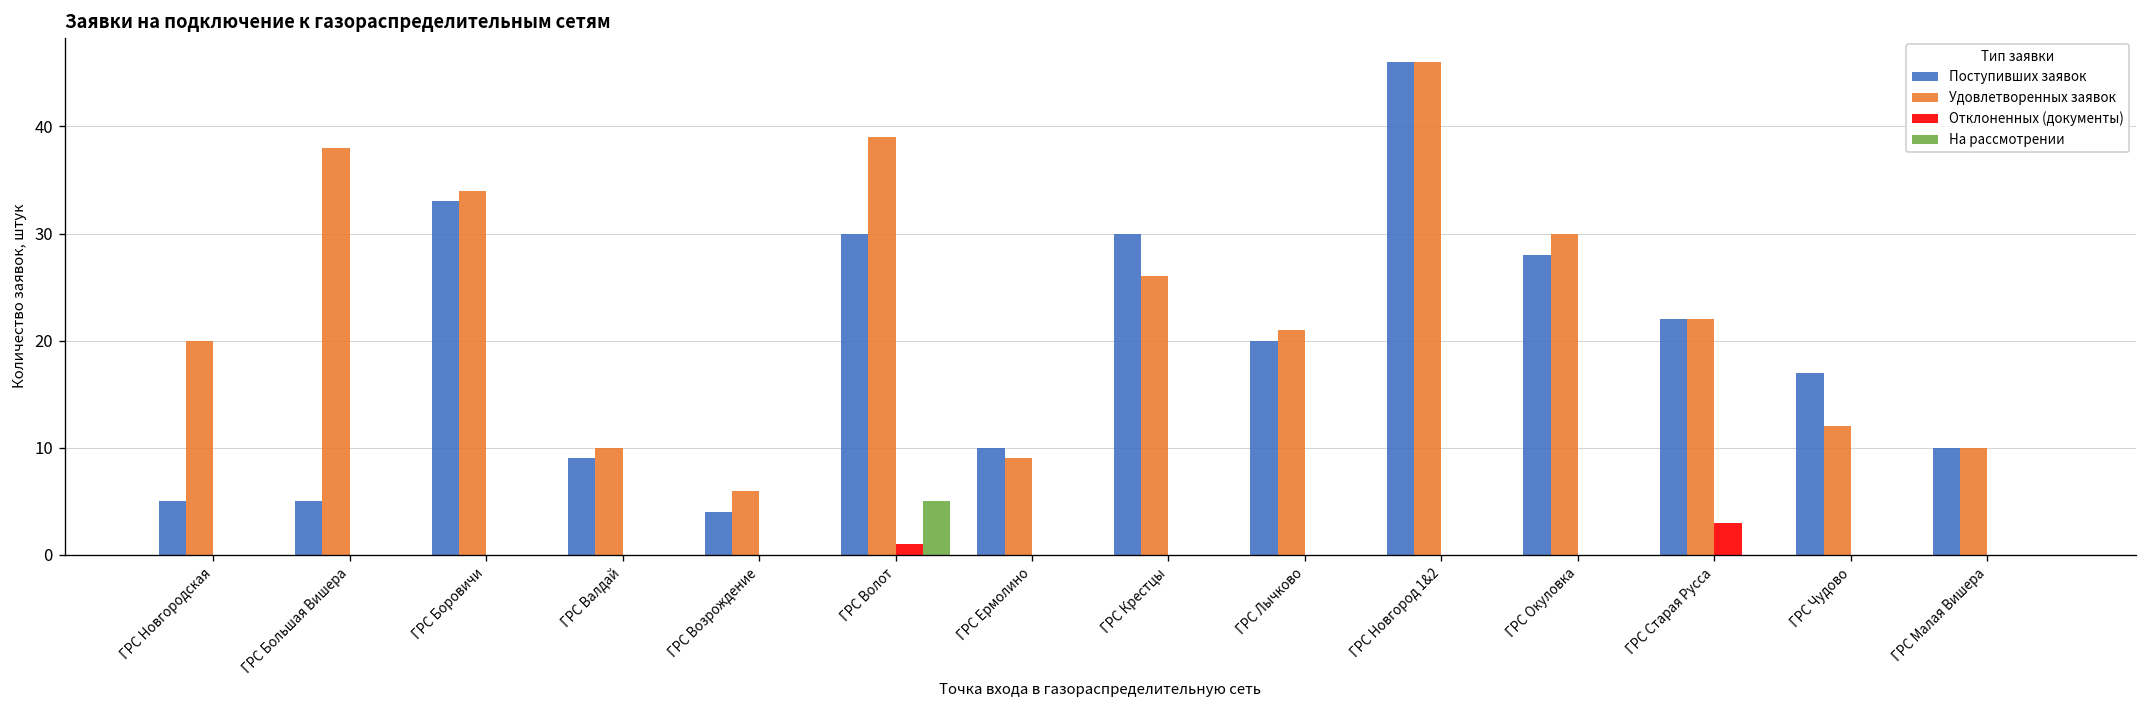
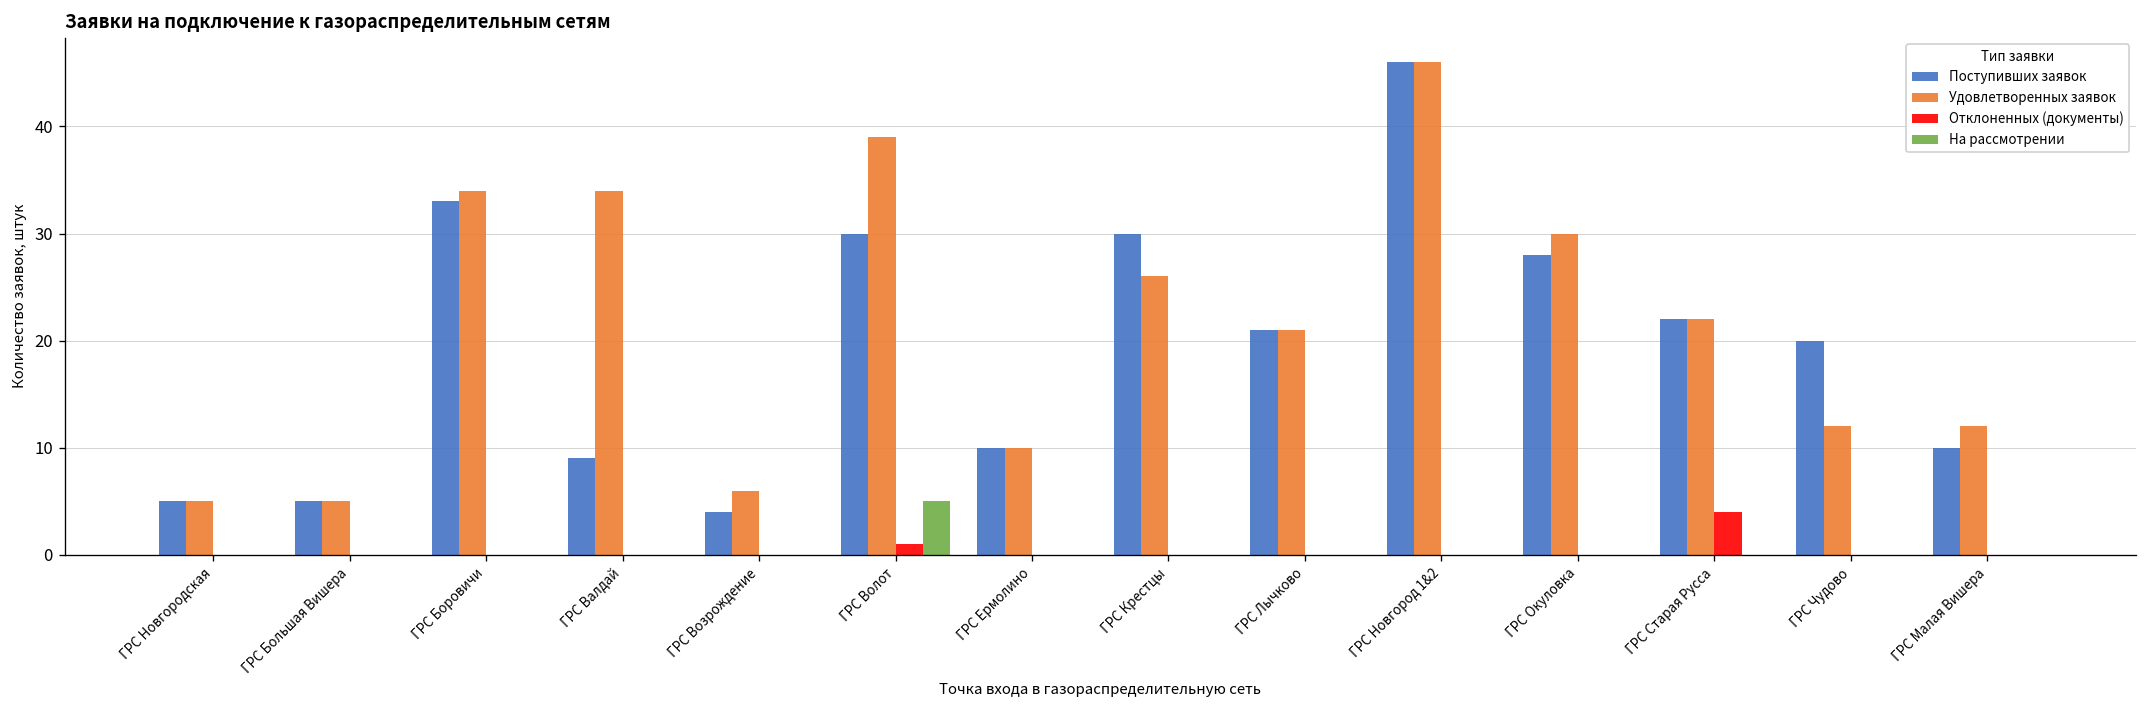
  {
    "Поступивших заявок": {
      "ГРС Новгородская": 5,
      "ГРС Большая Вишера": 5,
      "ГРС Боровичи": 33,
      "ГРС Валдай": 9,
      "ГРС Возрождение": 4,
      "ГРС Волот": 30,
      "ГРС Ермолино": 10,
      "ГРС Крестцы": 30,
-     "ГРС Лычково": 20,
+     "ГРС Лычково": 21,
      "ГРС Новгород 1&2": 46,
      "ГРС Окуловка": 28,
      "ГРС Старая Русса": 22,
-     "ГРС Чудово": 17,
+     "ГРС Чудово": 20,
      "ГРС Малая Вишера": 10
    },
    "Удовлетворенных заявок": {
-     "ГРС Новгородская": 20,
-     "ГРС Большая Вишера": 38,
+     "ГРС Новгородская": 5,
+     "ГРС Большая Вишера": 5,
      "ГРС Боровичи": 34,
-     "ГРС Валдай": 10,
+     "ГРС Валдай": 34,
      "ГРС Возрождение": 6,
      "ГРС Волот": 39,
-     "ГРС Ермолино": 9,
+     "ГРС Ермолино": 10,
      "ГРС Крестцы": 26,
      "ГРС Лычково": 21,
      "ГРС Новгород 1&2": 46,
      "ГРС Окуловка": 30,
      "ГРС Старая Русса": 22,
      "ГРС Чудово": 12,
-     "ГРС Малая Вишера": 10
+     "ГРС Малая Вишера": 12
    },
    "Отклоненных (документы)": {
      "ГРС Новгородская": 0,
      "ГРС Большая Вишера": 0,
      "ГРС Боровичи": 0,
      "ГРС Валдай": 0,
      "ГРС Возрождение": 0,
      "ГРС Волот": 1,
      "ГРС Ермолино": 0,
      "ГРС Крестцы": 0,
      "ГРС Лычково": 0,
      "ГРС Новгород 1&2": 0,
      "ГРС Окуловка": 0,
-     "ГРС Старая Русса": 3,
+     "ГРС Старая Русса": 4,
      "ГРС Чудово": 0,
      "ГРС Малая Вишера": 0
    },
    "На рассмотрении": {
      "ГРС Новгородская": 0,
      "ГРС Большая Вишера": 0,
      "ГРС Боровичи": 0,
      "ГРС Валдай": 0,
      "ГРС Возрождение": 0,
      "ГРС Волот": 5,
      "ГРС Ермолино": 0,
      "ГРС Крестцы": 0,
      "ГРС Лычково": 0,
      "ГРС Новгород 1&2": 0,
      "ГРС Окуловка": 0,
      "ГРС Старая Русса": 0,
      "ГРС Чудово": 0,
      "ГРС Малая Вишера": 0
    }
  }
